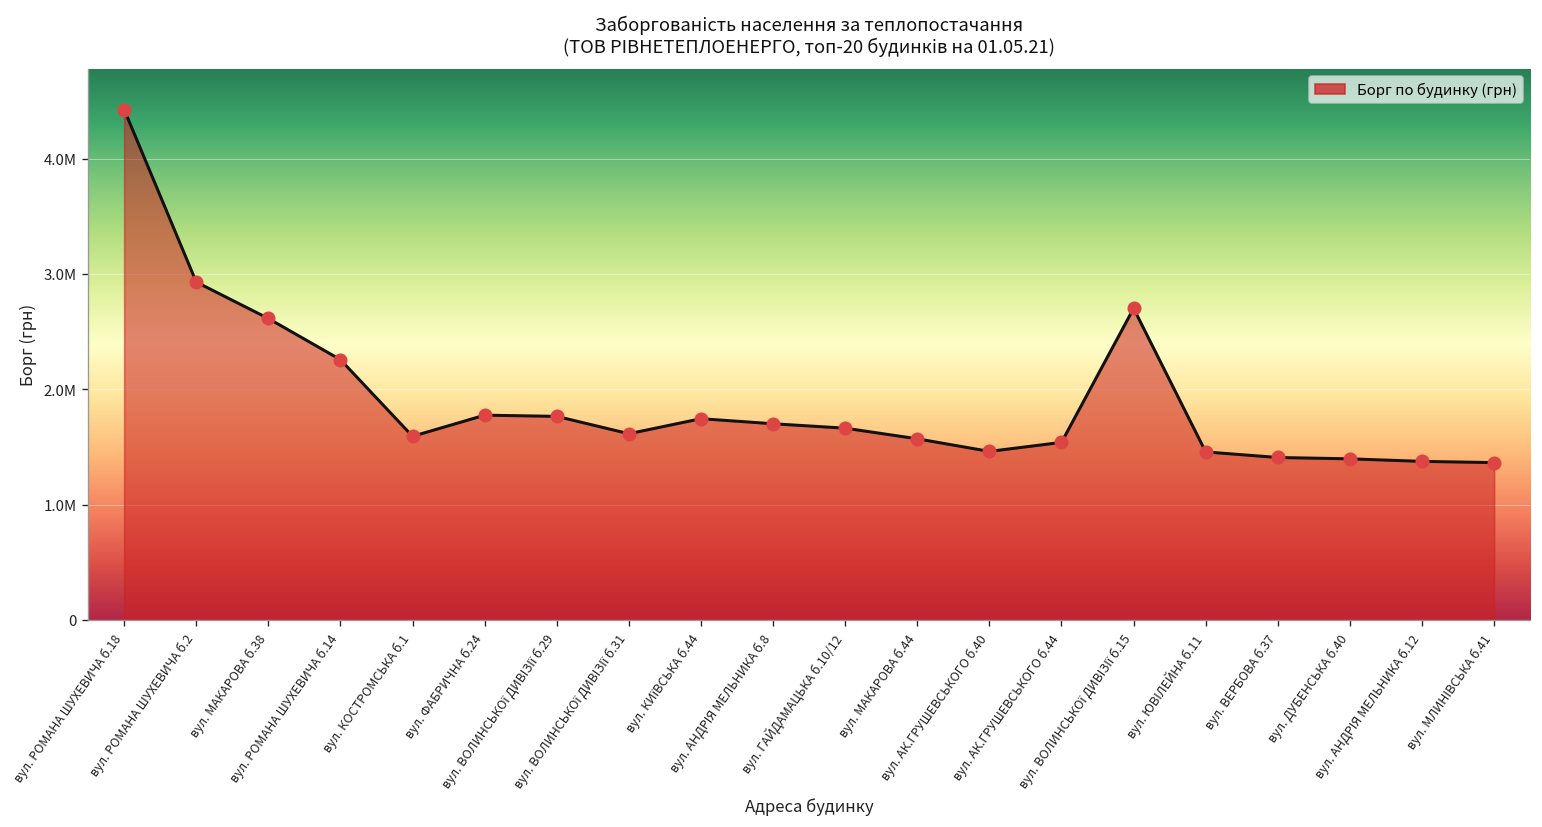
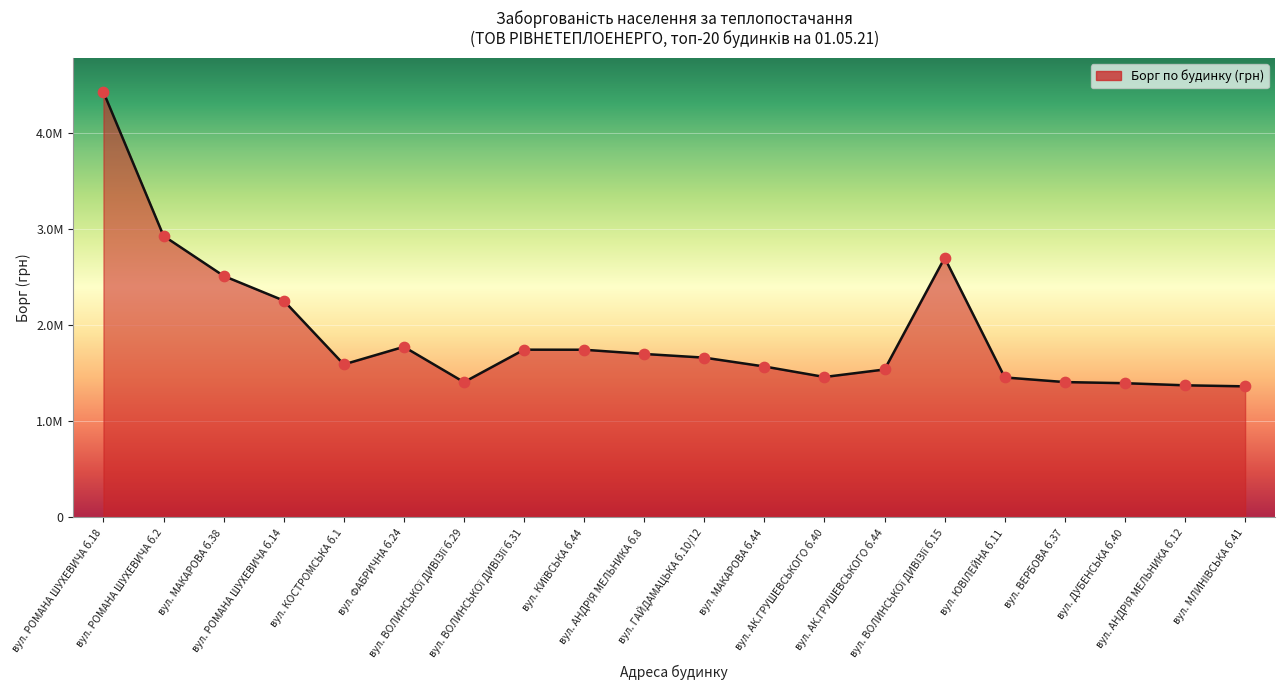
  {
    "вул. РОМАНА ШУХЕВИЧА б.18": 4400000,
    "вул. РОМАНА ШУХЕВИЧА б.2": 2900000,
-   "вул. МАКАРОВА б.38": 2600000,
+   "вул. МАКАРОВА б.38": 2500000,
    "вул. РОМАНА ШУХЕВИЧА б.14": 2300000,
    "вул. КОСТРОМСЬКА б.1": 1600000,
    "вул. ФАБРИЧНА б.24": 1800000,
-   "вул. ВОЛИНСЬКОї ДИВIЗIї б.29": 1800000,
-   "вул. ВОЛИНСЬКОї ДИВIЗIї б.31": 1600000,
+   "вул. ВОЛИНСЬКОї ДИВIЗIї б.29": 1400000,
+   "вул. ВОЛИНСЬКОї ДИВIЗIї б.31": 1700000,
    "вул. КИїВСЬКА б.44": 1700000,
    "вул. АНДРIЯ МЕЛЬНИКА б.8": 1700000,
    "вул. ГАЙДАМАЦЬКА б.10/12": 1700000,
    "вул. МАКАРОВА б.44": 1600000,
    "вул. АК.ГРУШЕВСЬКОГО б.40": 1500000,
    "вул. АК.ГРУШЕВСЬКОГО б.44": 1500000,
    "вул. ВОЛИНСЬКОї ДИВIЗIї б.15": 2700000,
    "вул. ЮВIЛЕЙНА б.11": 1500000,
    "вул. ВЕРБОВА б.37": 1400000,
    "вул. ДУБЕНСЬКА б.40": 1400000,
    "вул. АНДРIЯ МЕЛЬНИКА б.12": 1400000,
    "вул. МЛИНIВСЬКА б.41": 1400000
  }
